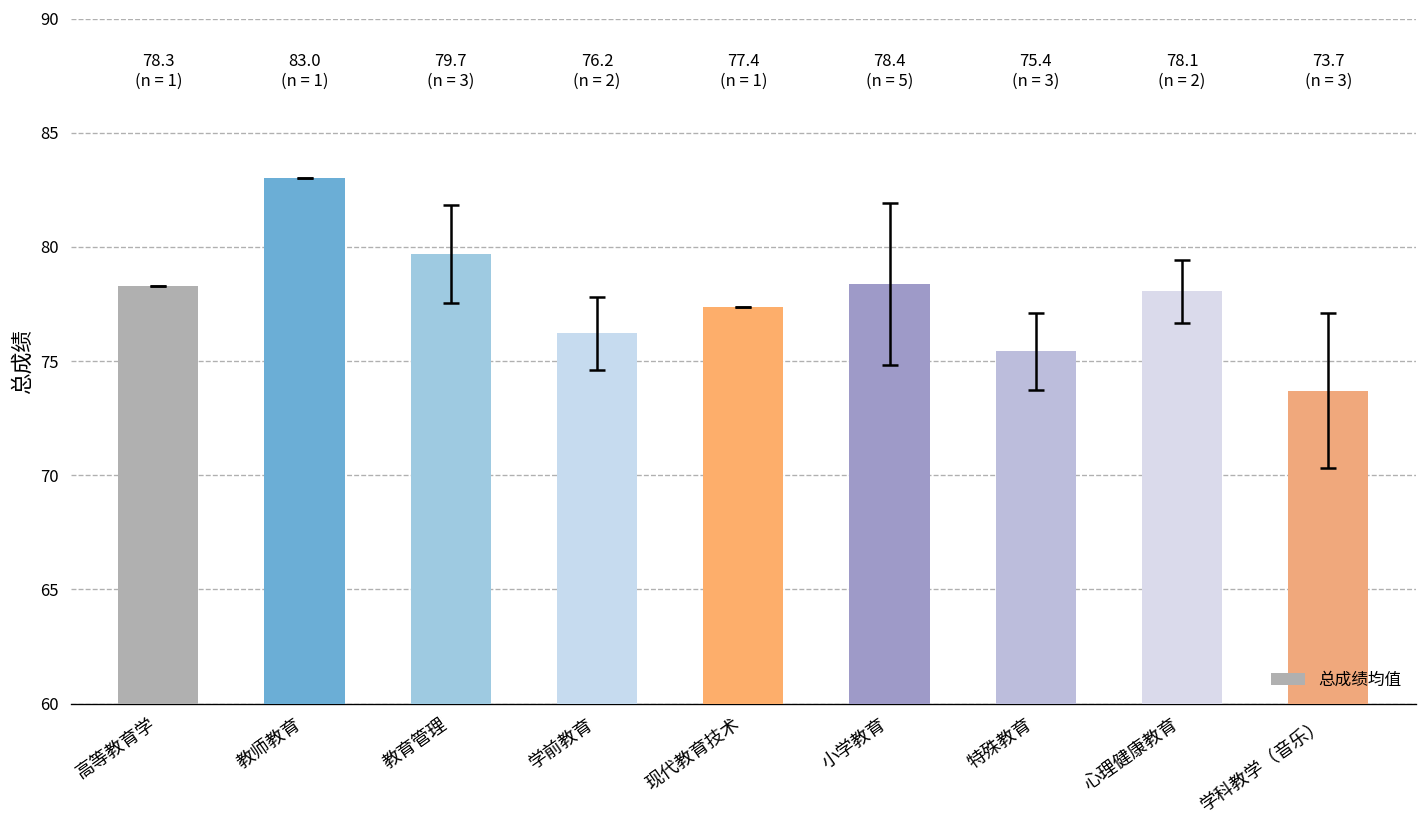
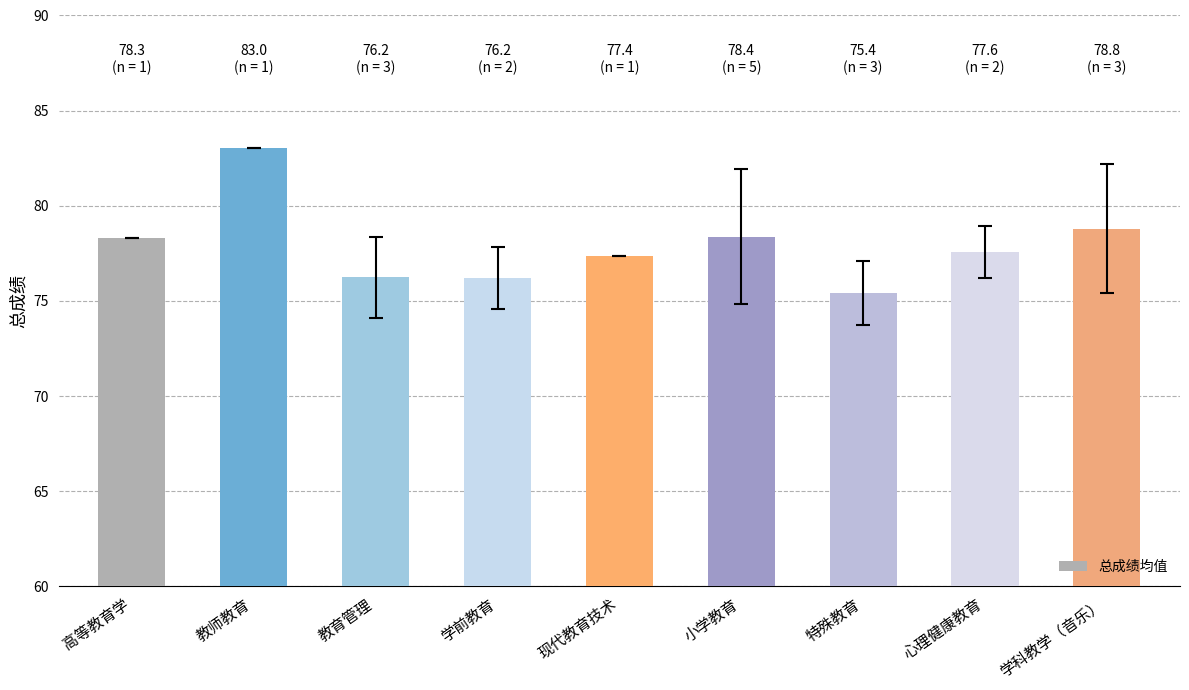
  {
    "总成绩均值": {
-     "教育管理": 79.7,
-     "心理健康教育": 78.1,
-     "学科教学（音乐）": 73.7
+     "教育管理": 76.2,
+     "心理健康教育": 77.6,
+     "学科教学（音乐）": 78.8
    }
  }
